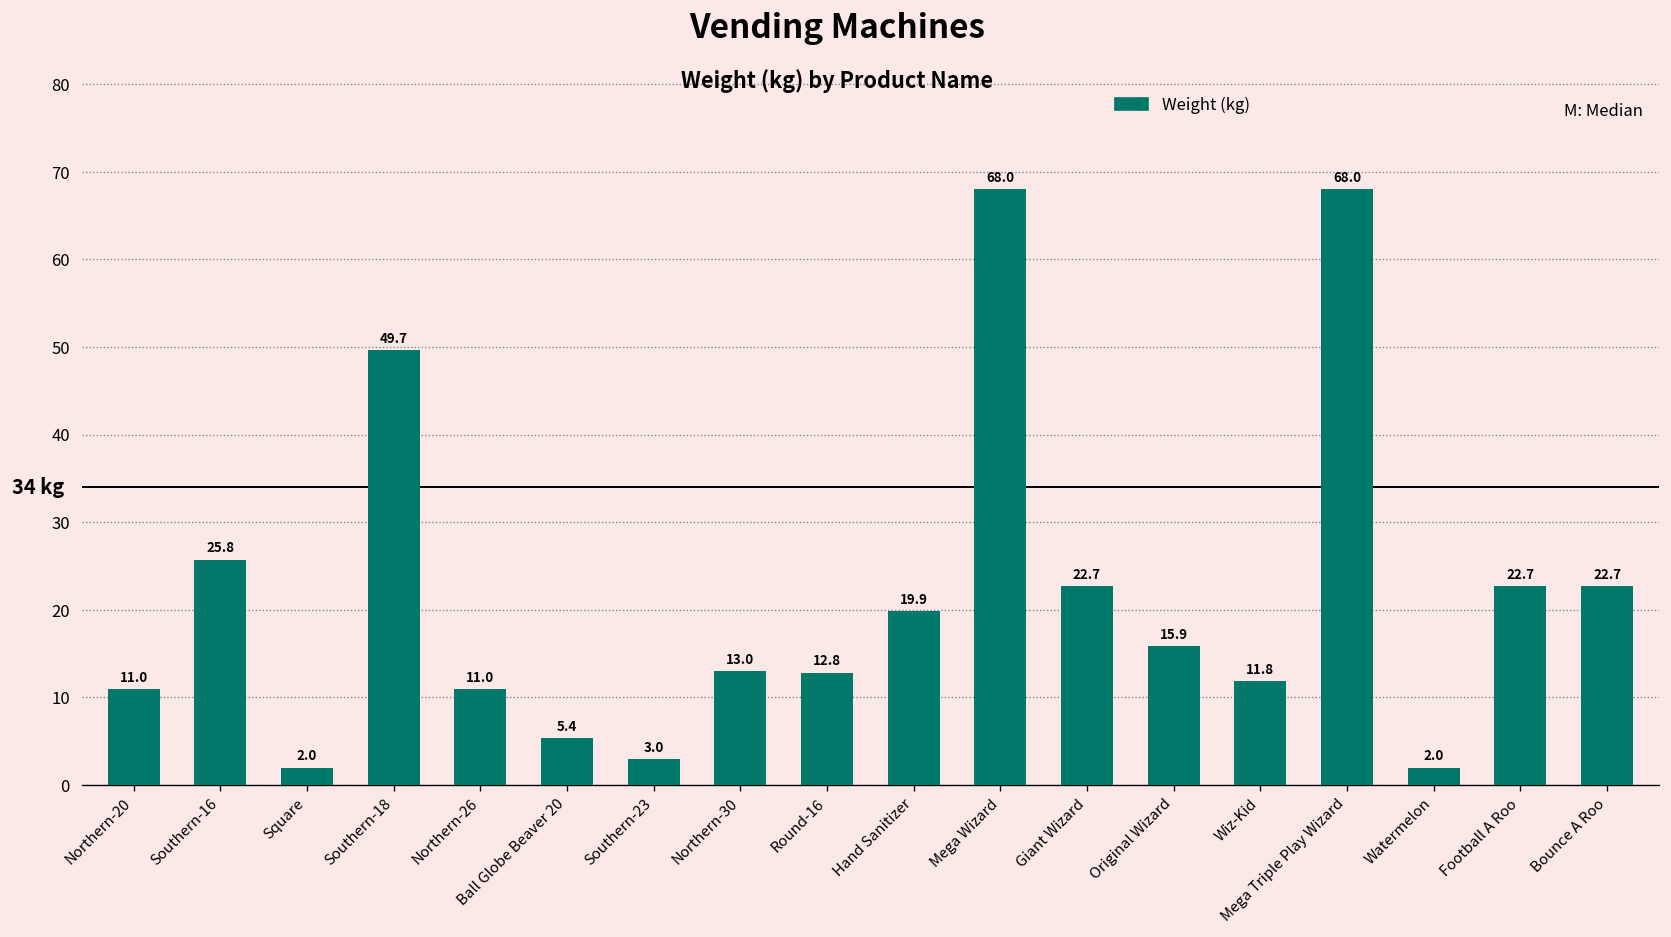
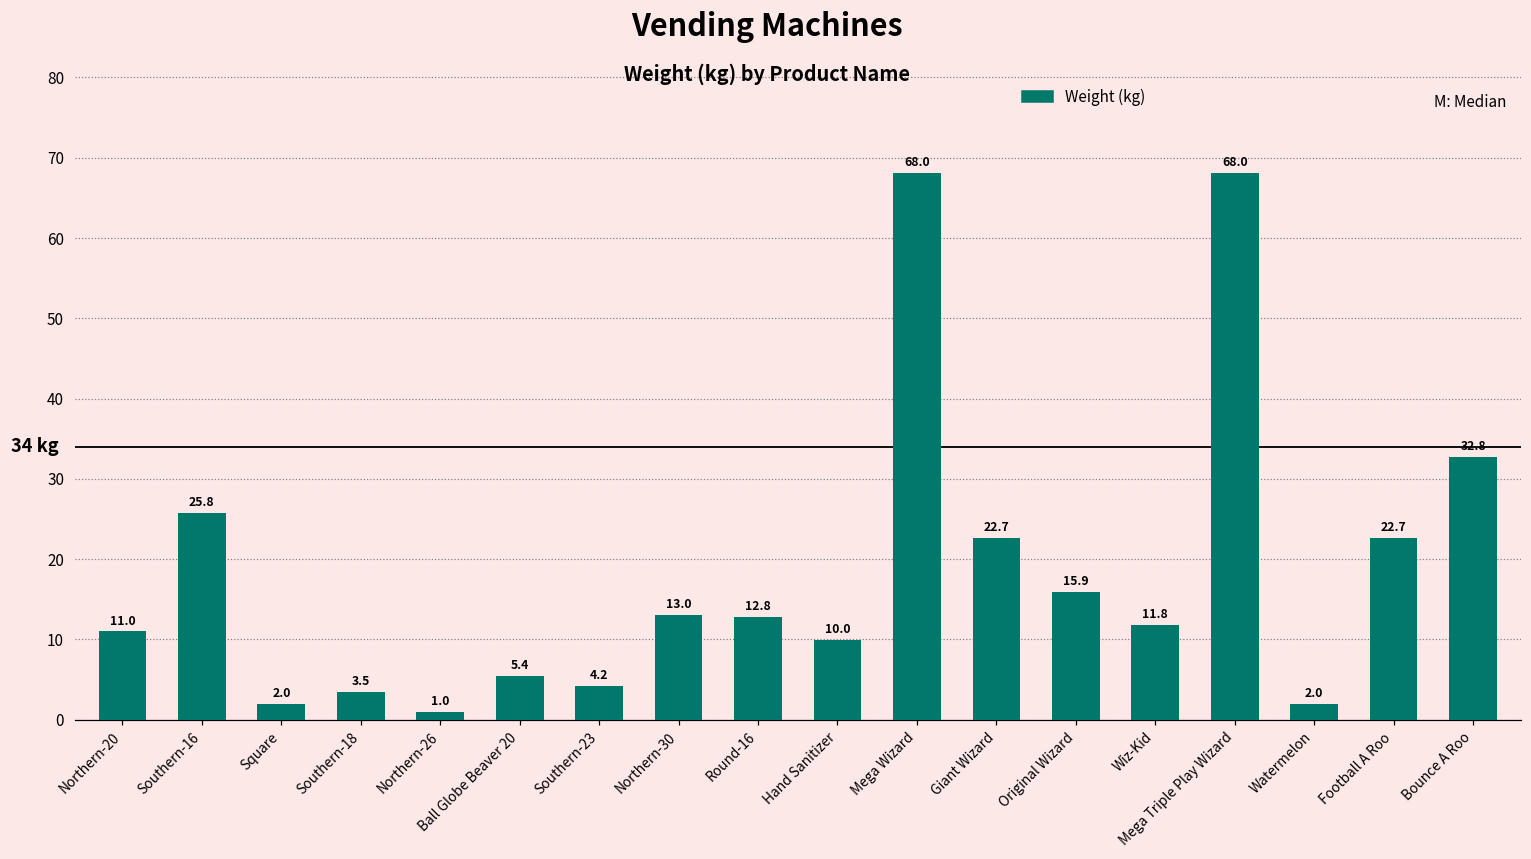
  {
    "Northern-20": 11.0,
    "Southern-16": 25.8,
    "Square": 2.0,
-   "Southern-18": 49.7,
-   "Northern-26": 11.0,
+   "Southern-18": 3.5,
+   "Northern-26": 1.0,
    "Ball Globe Beaver 20": 5.4,
-   "Southern-23": 3.0,
+   "Southern-23": 4.2,
    "Northern-30": 13.0,
    "Round-16": 12.8,
-   "Hand Sanitizer": 19.9,
+   "Hand Sanitizer": 10.0,
    "Mega Wizard": 68.0,
    "Giant Wizard": 22.7,
    "Original Wizard": 15.9,
    "Wiz-Kid": 11.8,
    "Mega Triple Play Wizard": 68.0,
    "Watermelon": 2.0,
    "Football A Roo": 22.7,
-   "Bounce A Roo": 22.7
+   "Bounce A Roo": 32.8
  }
